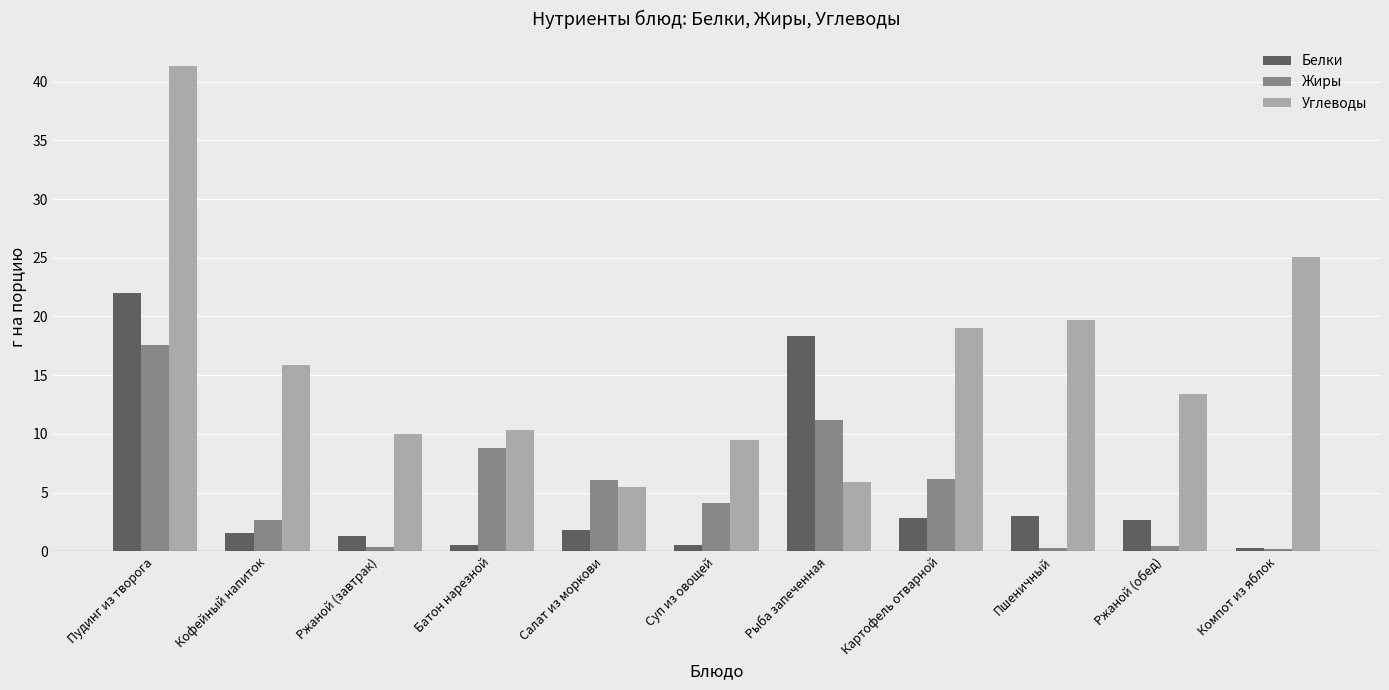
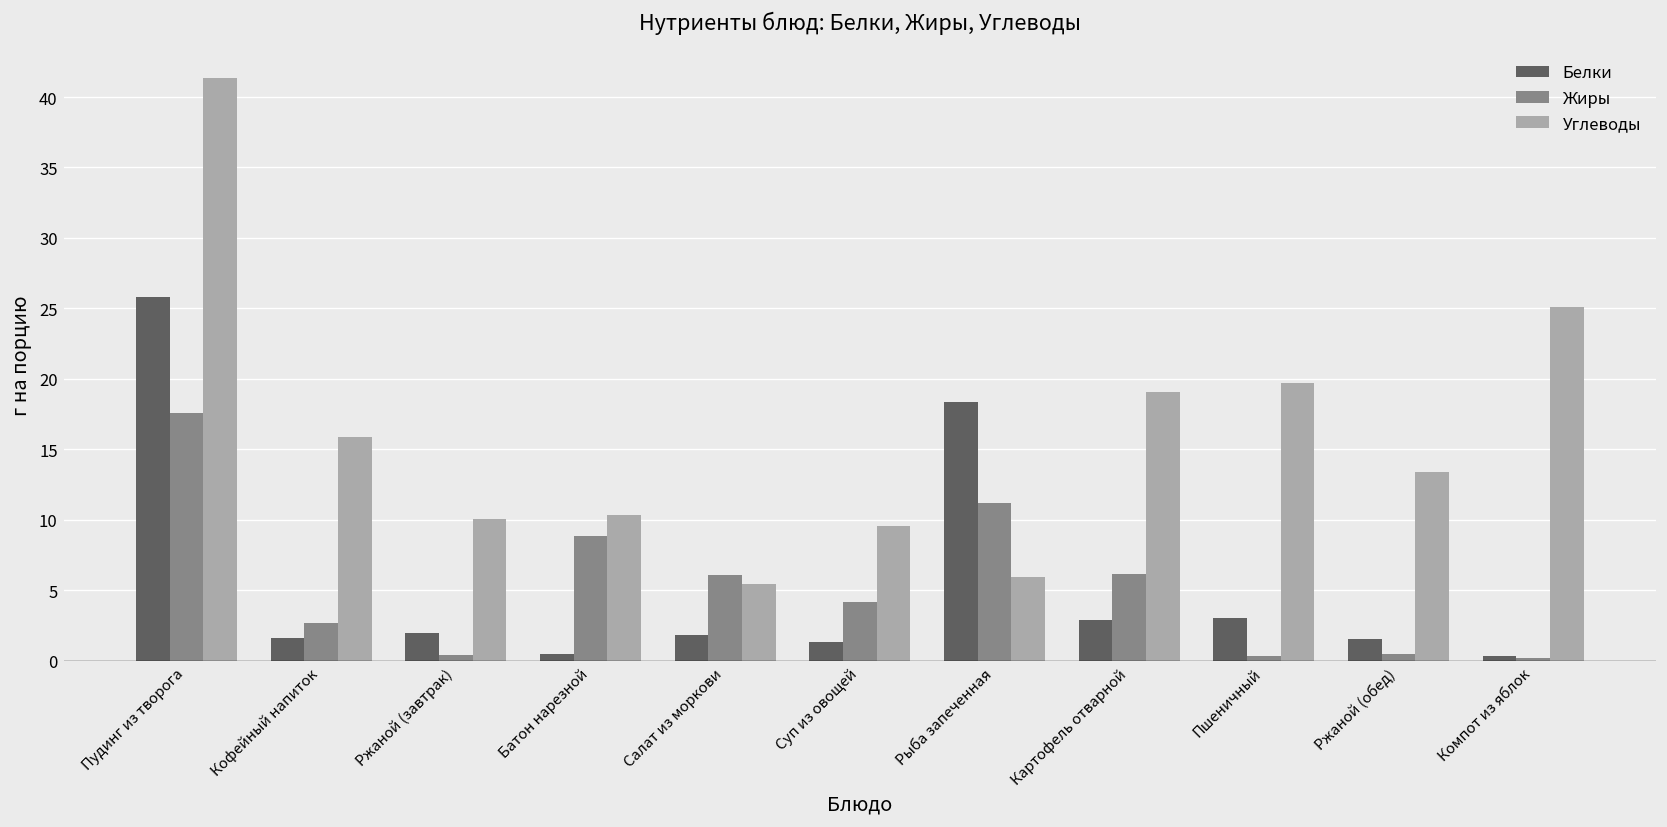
  {
    "Белки": {
-     "Пудинг из творога": 22.0,
+     "Пудинг из творога": 25.8,
      "Кофейный напиток": 1.6,
-     "Ржаной (завтрак)": 1.3,
+     "Ржаной (завтрак)": 2.0,
      "Батон нарезной": 0.5,
      "Салат из моркови": 1.8,
-     "Суп из овощей": 0.5,
+     "Суп из овощей": 1.3,
      "Рыба запеченная": 18.4,
      "Картофель отварной": 2.9,
      "Пшеничный": 3.0,
-     "Ржаной (обед)": 2.6,
+     "Ржаной (обед)": 1.6,
      "Компот из яблок": 0.3
    }
  }
